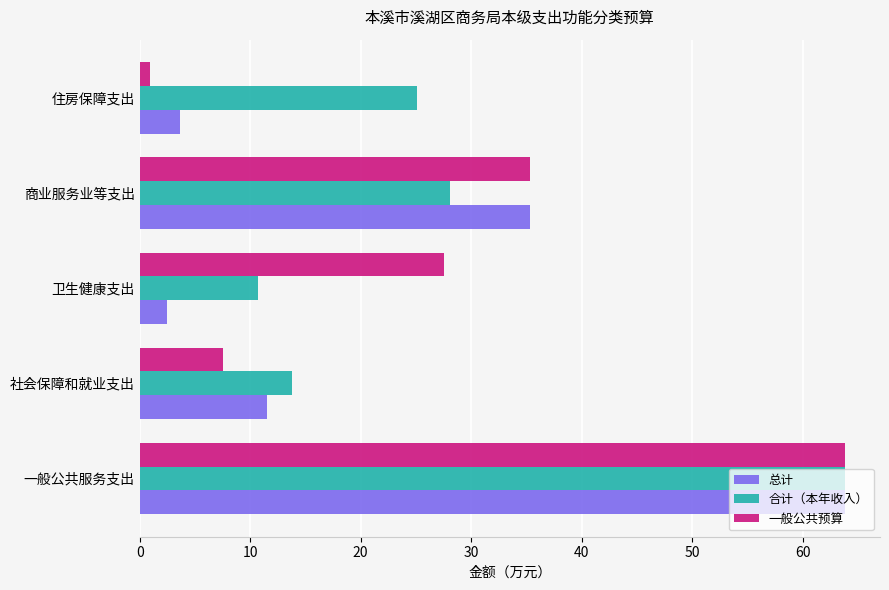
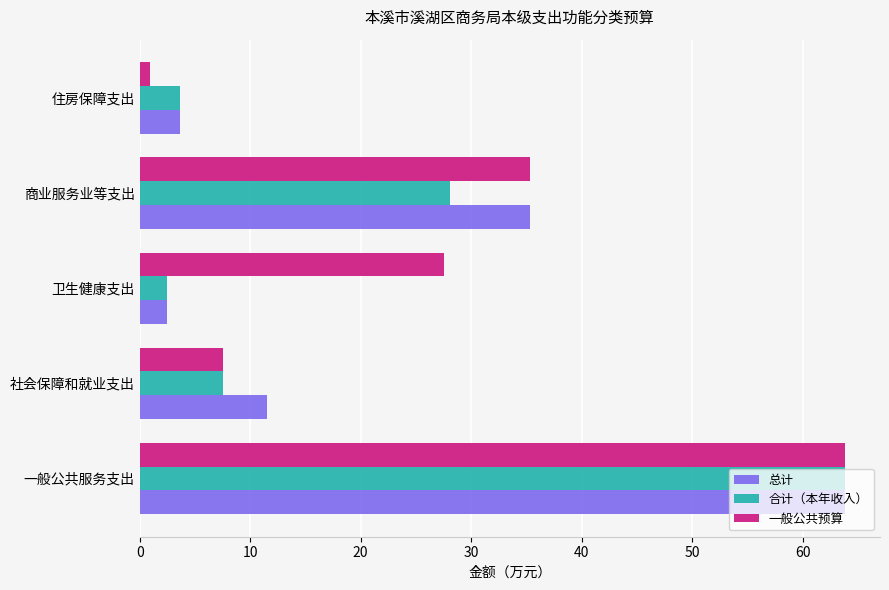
  {
    "总计": {
      "住房保障支出": 3.7,
      "商业服务业等支出": 35.3,
      "卫生健康支出": 2.5,
      "社会保障和就业支出": 11.5
    },
    "合计（本年收入）": {
-     "住房保障支出": 25.1,
+     "住房保障支出": 3.7,
      "商业服务业等支出": 28.1,
-     "卫生健康支出": 10.7,
-     "社会保障和就业支出": 13.8
+     "卫生健康支出": 2.5,
+     "社会保障和就业支出": 7.5
    },
    "一般公共预算": {
      "住房保障支出": 0.9,
      "商业服务业等支出": 35.3,
      "卫生健康支出": 27.5,
      "社会保障和就业支出": 7.5,
      "一般公共服务支出": 63.8
    }
  }
